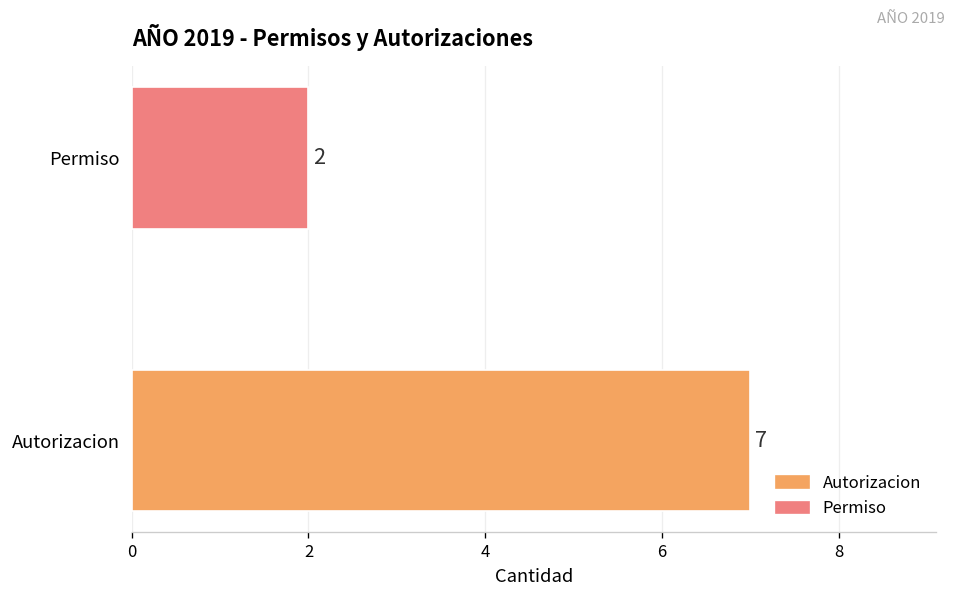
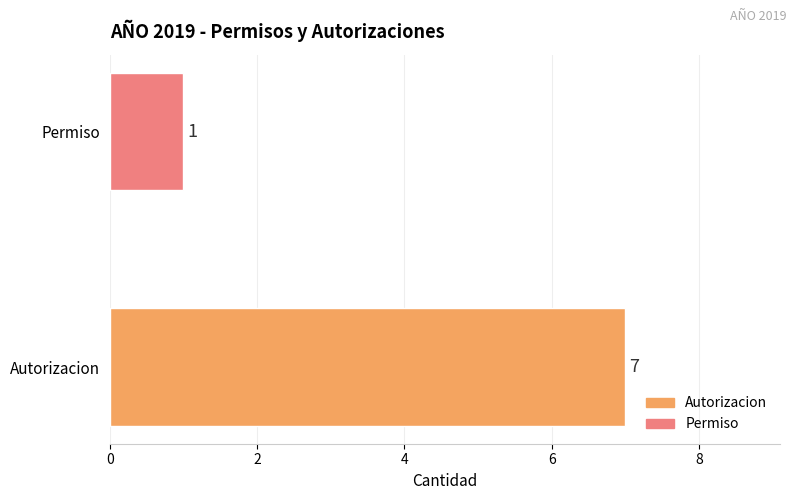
  {
-   "Permiso": 2,
+   "Permiso": 1,
    "Autorizacion": 7
  }
